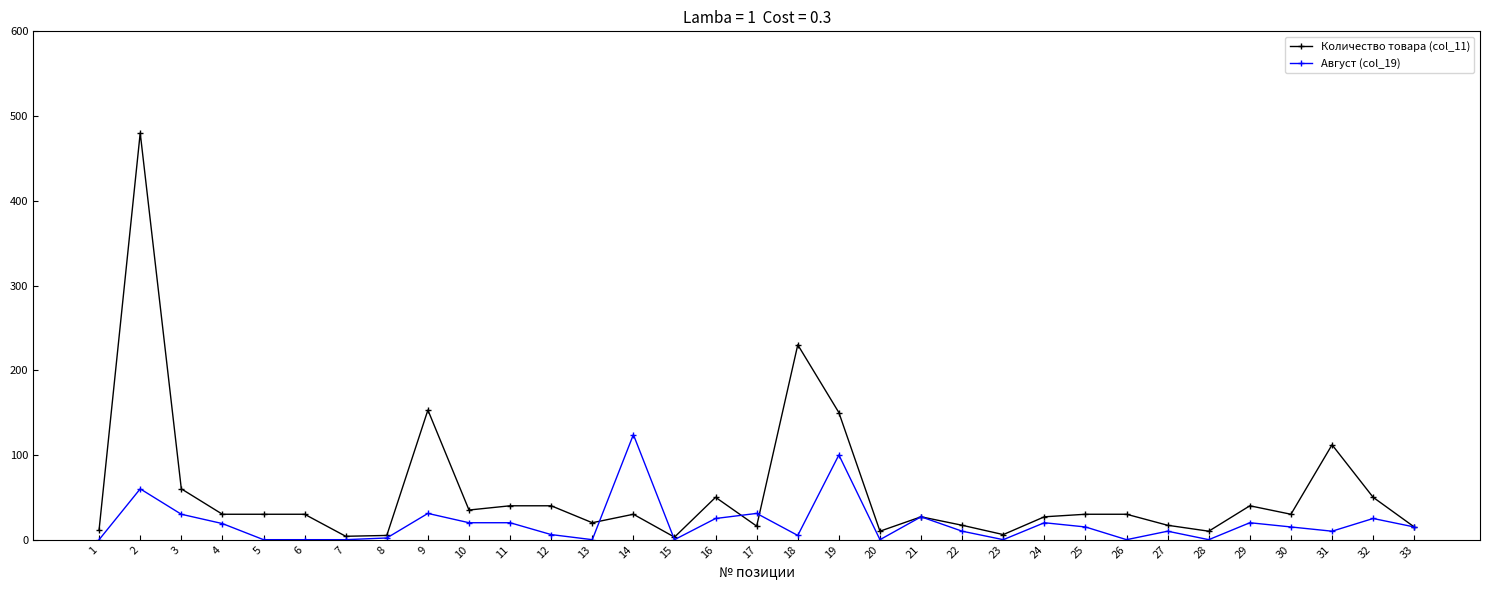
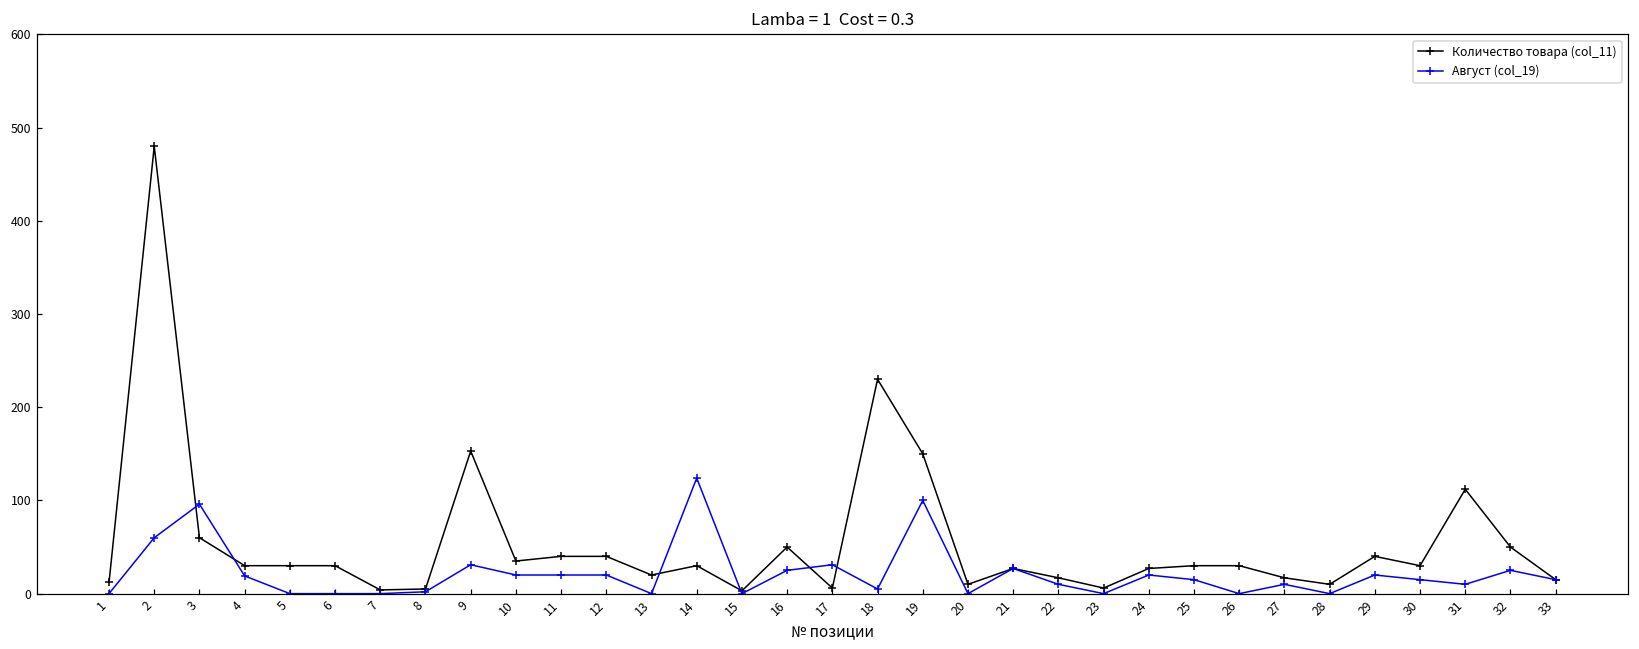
  {
    "Количество товара (col_11)": {
      "1": 10,
      "2": 480,
      "3": 60,
      "4": 30,
      "5": 30,
      "6": 30,
      "7": 0,
      "8": 10,
      "9": 150,
      "10": 40,
      "11": 40,
      "12": 40,
      "13": 20,
      "14": 30,
      "15": 0,
      "16": 50,
-     "17": 20,
+     "17": 10,
      "18": 230,
      "19": 150,
      "20": 10,
      "22": 20,
      "23": 10,
      "24": 30,
      "25": 30,
      "26": 30,
      "27": 20,
      "28": 10,
      "29": 40,
      "30": 30,
      "31": 110,
      "32": 50
    },
    "Август (col_19)": {
      "1": 0,
      "2": 60,
-     "3": 30,
+     "3": 100,
      "4": 20,
      "5": 0,
      "6": 0,
      "7": 0,
      "8": 0,
      "9": 30,
      "10": 20,
      "11": 20,
-     "12": 10,
+     "12": 20,
      "13": 0,
      "14": 120,
      "15": 0,
      "16": 30,
      "17": 30,
      "18": 10,
      "19": 100,
      "20": 0,
      "22": 10,
      "23": 0,
      "24": 20,
      "25": 20,
      "26": 0,
      "27": 10,
      "28": 0,
      "29": 20,
      "30": 20,
      "31": 10,
      "32": 30
    }
  }
